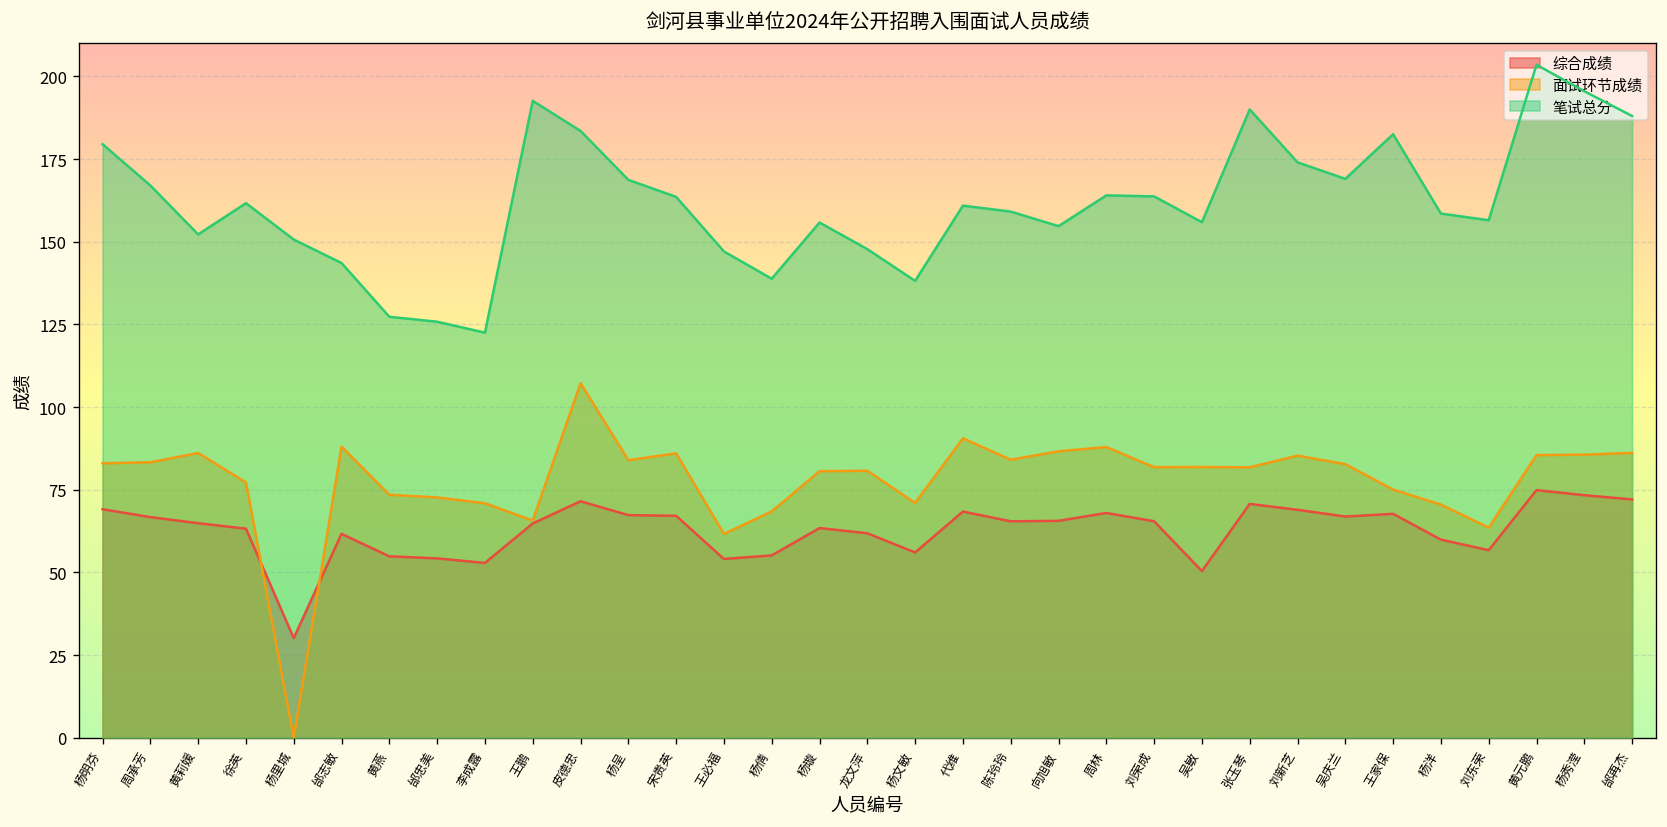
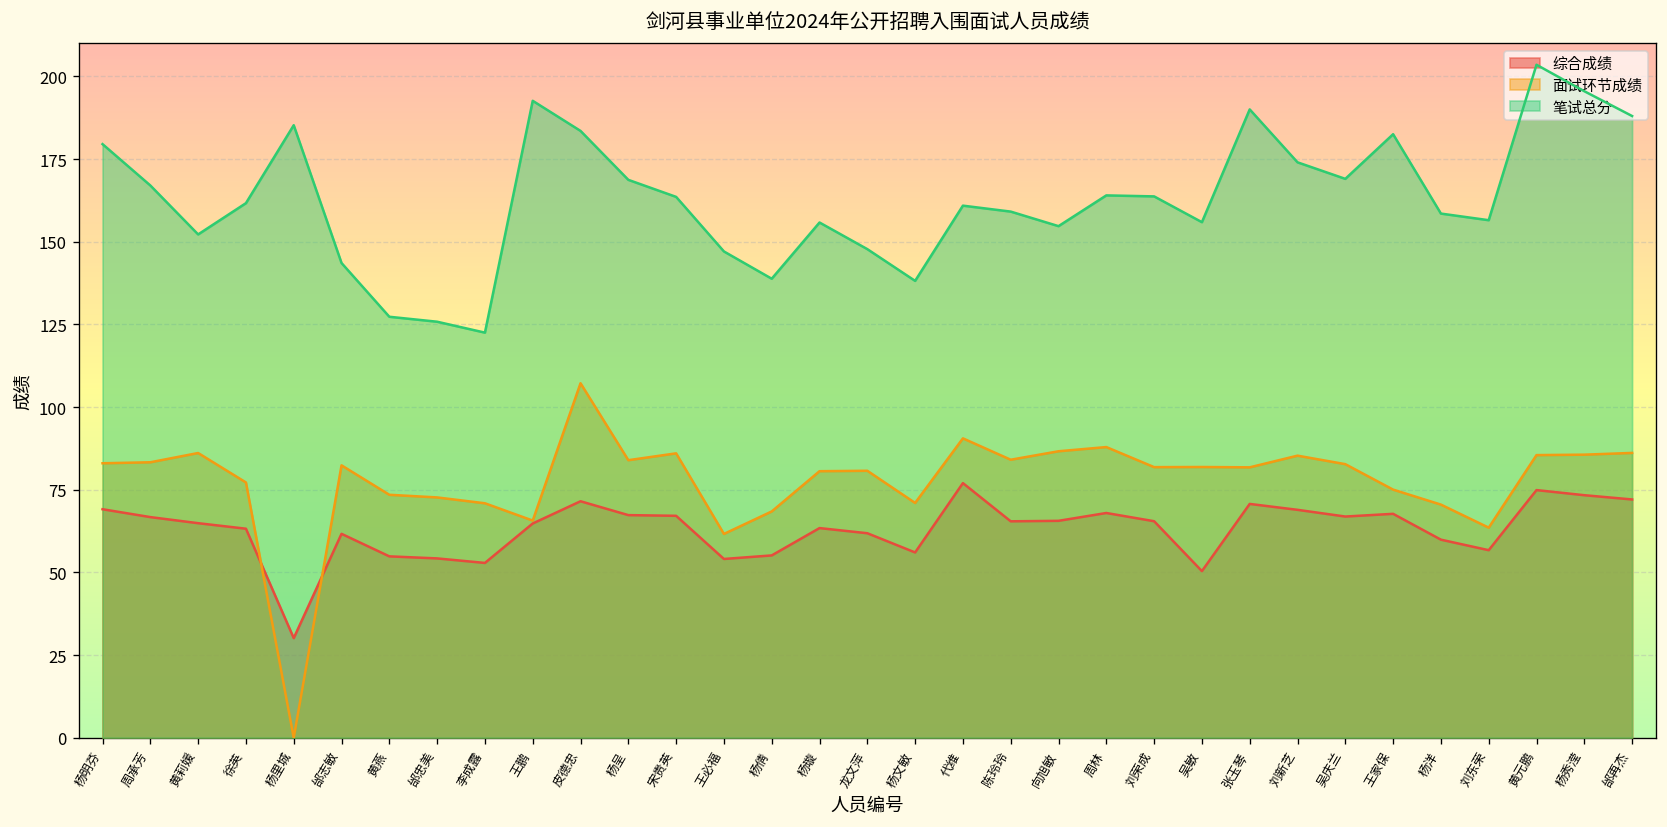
  {
    "综合成绩": {
      "杨明芬": 69,
      "周承芳": 67,
      "黄莉媛": 65,
      "徐英": 63,
      "杨里城": 30,
      "邰志敏": 62,
      "黄燕": 55,
      "邰忠美": 54,
      "李成露": 53,
      "皮德忠": 72,
      "杨呈": 67,
      "宋贵英": 67,
      "王必福": 54,
      "杨倩": 55,
      "杨璇": 63,
      "龙文萍": 62,
      "杨文敏": 56,
-     "代维": 68,
+     "代维": 77,
      "陈玲玲": 65,
      "向旭敏": 66,
      "周林": 68,
      "刘荣成": 65,
      "吴敏": 50,
      "张玉琴": 71,
      "刘新芝": 69,
      "吴庆兰": 67,
      "王家保": 68,
      "杨洋": 60,
      "刘东荣": 57,
      "黄元鹏": 75,
      "杨秀滢": 73,
      "邰再杰": 72
    },
    "面试环节成绩": {
      "杨明芬": 83,
      "周承芳": 83,
      "黄莉媛": 86,
      "徐英": 77,
      "杨里城": 0,
-     "邰志敏": 88,
+     "邰志敏": 82,
      "黄燕": 73,
      "邰忠美": 73,
      "李成露": 71,
      "皮德忠": 107,
      "杨呈": 84,
      "宋贵英": 86,
      "王必福": 62,
      "杨倩": 68,
      "杨璇": 81,
      "龙文萍": 81,
      "杨文敏": 71,
      "代维": 91,
      "陈玲玲": 84,
      "向旭敏": 87,
      "周林": 88,
      "刘荣成": 82,
      "吴敏": 82,
      "张玉琴": 82,
      "刘新芝": 85,
      "吴庆兰": 83,
      "王家保": 75,
      "杨洋": 71,
      "刘东荣": 64,
      "黄元鹏": 85,
      "杨秀滢": 86,
      "邰再杰": 86
    },
    "笔试总分": {
      "杨明芬": 180,
      "周承芳": 167,
      "黄莉媛": 152,
      "徐英": 162,
-     "杨里城": 151,
+     "杨里城": 185,
      "邰志敏": 144,
      "黄燕": 127,
      "邰忠美": 126,
      "李成露": 123,
      "王鹏": 193,
      "皮德忠": 184,
      "杨呈": 169,
      "宋贵英": 164,
      "王必福": 147,
      "杨倩": 139,
      "杨璇": 156,
      "龙文萍": 148,
      "杨文敏": 138,
      "代维": 161,
      "陈玲玲": 159,
      "向旭敏": 155,
      "周林": 164,
      "刘荣成": 164,
      "吴敏": 156,
      "张玉琴": 190,
      "刘新芝": 174,
      "吴庆兰": 169,
      "王家保": 183,
      "杨洋": 159,
      "刘东荣": 157
    }
  }
